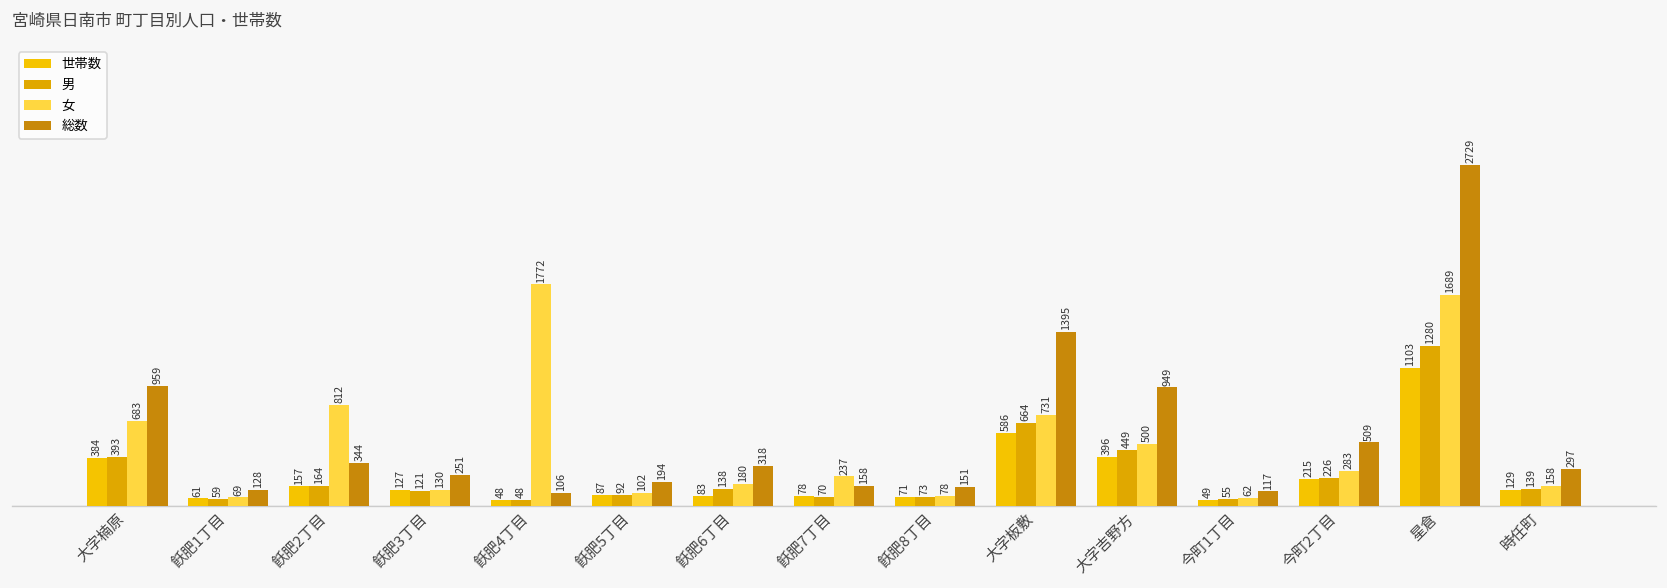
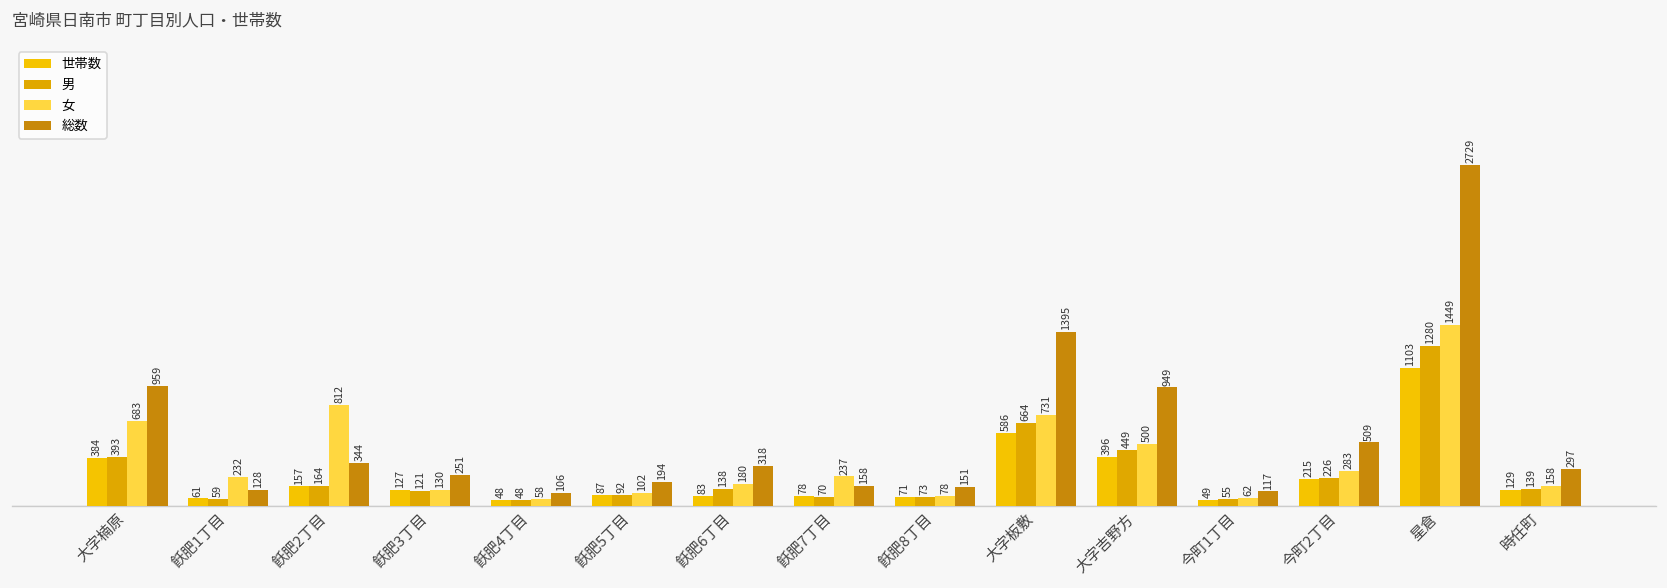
  {
    "女": {
      "大字楠原": 683,
-     "飫肥1丁目": 69,
+     "飫肥1丁目": 232,
      "飫肥2丁目": 812,
      "飫肥3丁目": 130,
-     "飫肥4丁目": 1772,
+     "飫肥4丁目": 58,
      "飫肥5丁目": 102,
      "飫肥6丁目": 180,
      "飫肥7丁目": 237,
      "飫肥8丁目": 78,
      "大字板敷": 731,
      "大字吉野方": 500,
      "今町1丁目": 62,
      "今町2丁目": 283,
-     "星倉": 1689,
+     "星倉": 1449,
      "時任町": 158
    }
  }
